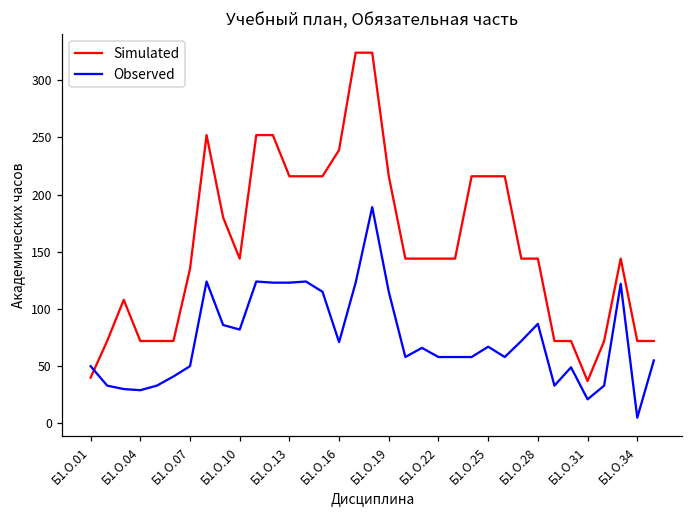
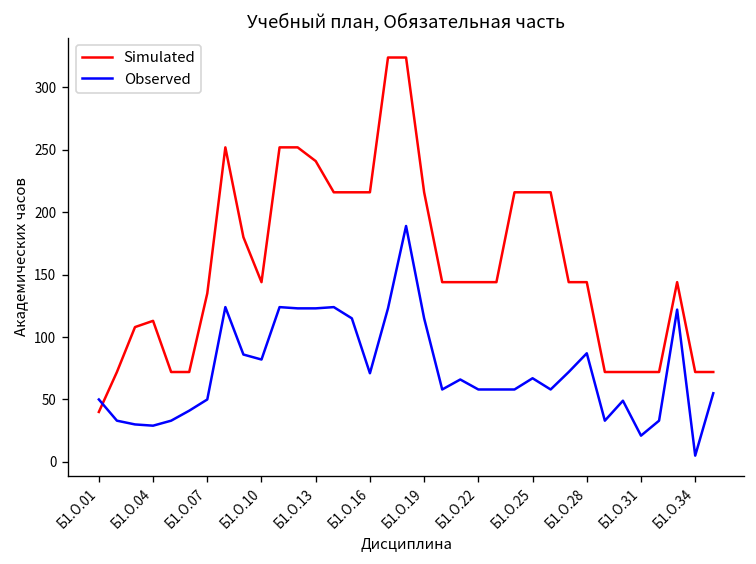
  {
    "Simulated": {
      "Б1.О.01": 40,
-     "Б1.О.04": 72,
+     "Б1.О.04": 113,
      "Б1.О.07": 135,
      "Б1.О.10": 144,
-     "Б1.О.13": 216,
-     "Б1.О.16": 239,
+     "Б1.О.13": 241,
+     "Б1.О.16": 216,
      "Б1.О.19": 216,
      "Б1.О.22": 144,
      "Б1.О.25": 216,
      "Б1.О.28": 144,
-     "Б1.О.31": 37,
+     "Б1.О.31": 72,
      "Б1.О.34": 72
    },
    "Observed": {
      "Б1.О.01": 50,
      "Б1.О.04": 29,
      "Б1.О.07": 50,
      "Б1.О.10": 82,
      "Б1.О.13": 123,
      "Б1.О.16": 71,
      "Б1.О.19": 115,
      "Б1.О.22": 58,
      "Б1.О.25": 67,
      "Б1.О.28": 87,
      "Б1.О.31": 21,
      "Б1.О.34": 5
    }
  }
